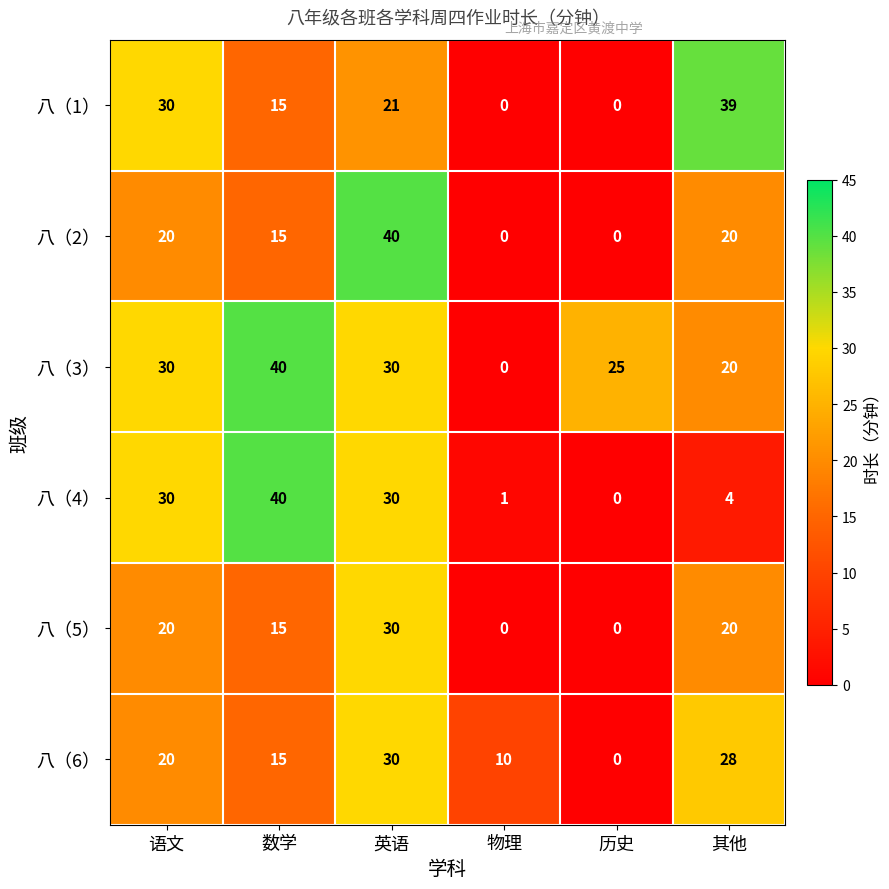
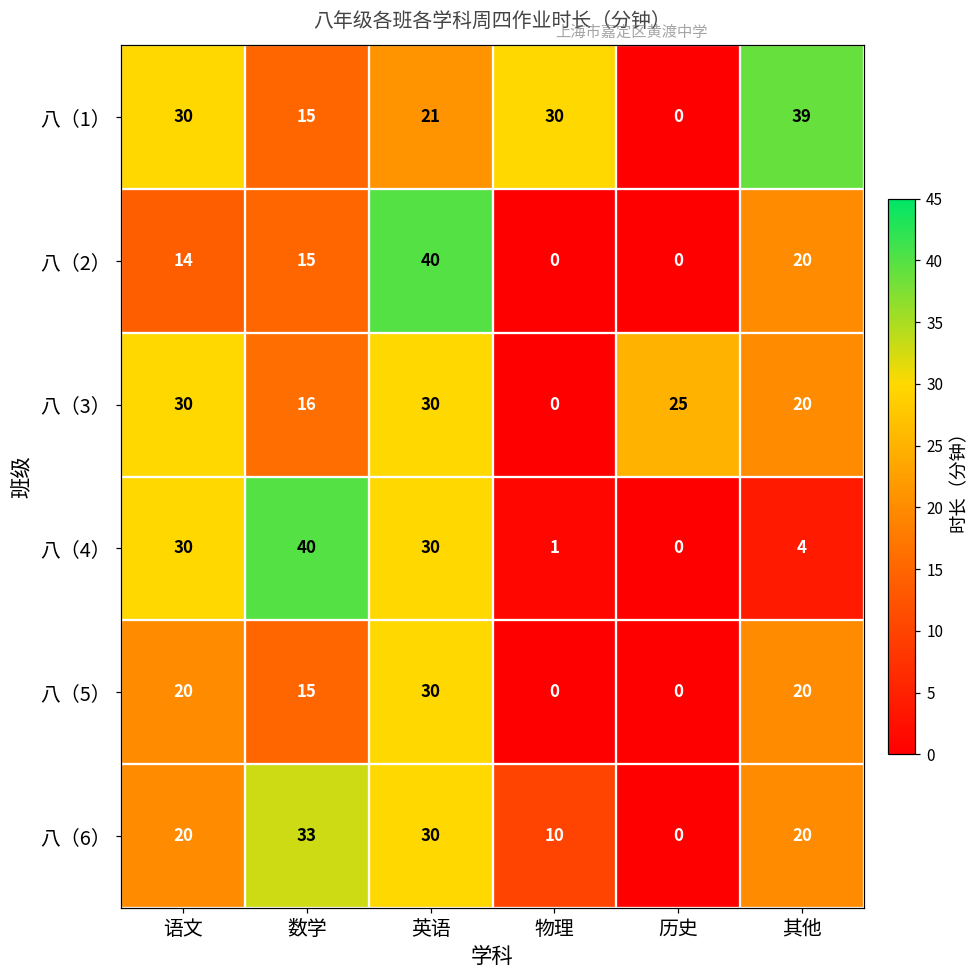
  {
    "八（1）": {
      "语文": 30,
      "数学": 15,
      "英语": 21,
-     "物理": 0,
+     "物理": 30,
      "历史": 0,
      "其他": 39
    },
    "八（2）": {
-     "语文": 20,
+     "语文": 14,
      "数学": 15,
      "英语": 40,
      "物理": 0,
      "历史": 0,
      "其他": 20
    },
    "八（3）": {
      "语文": 30,
-     "数学": 40,
+     "数学": 16,
      "英语": 30,
      "物理": 0,
      "历史": 25,
      "其他": 20
    },
    "八（4）": {
      "语文": 30,
      "数学": 40,
      "英语": 30,
      "物理": 1,
      "历史": 0,
      "其他": 4
    },
    "八（5）": {
      "语文": 20,
      "数学": 15,
      "英语": 30,
      "物理": 0,
      "历史": 0,
      "其他": 20
    },
    "八（6）": {
      "语文": 20,
-     "数学": 15,
+     "数学": 33,
      "英语": 30,
      "物理": 10,
      "历史": 0,
-     "其他": 28
+     "其他": 20
    }
  }
